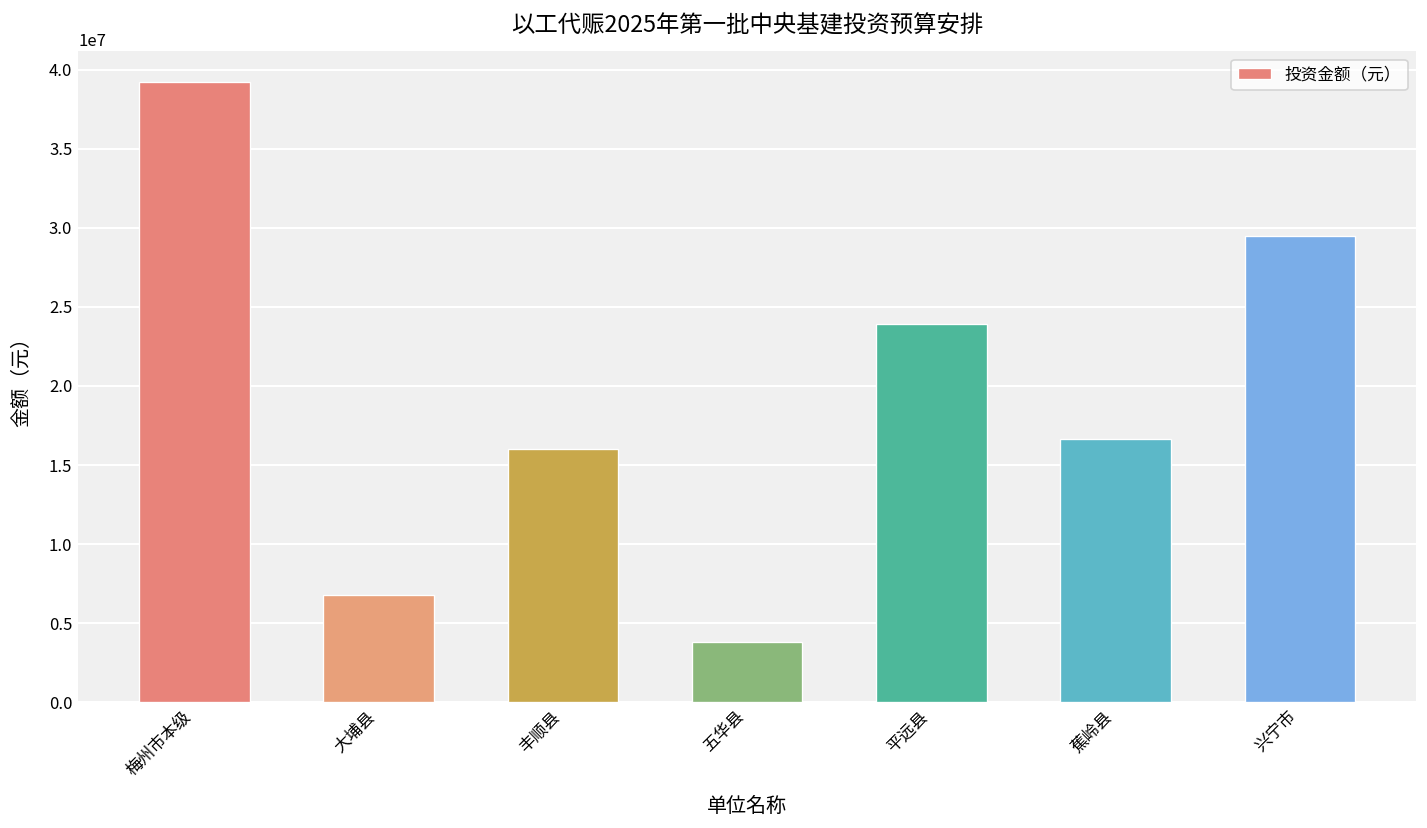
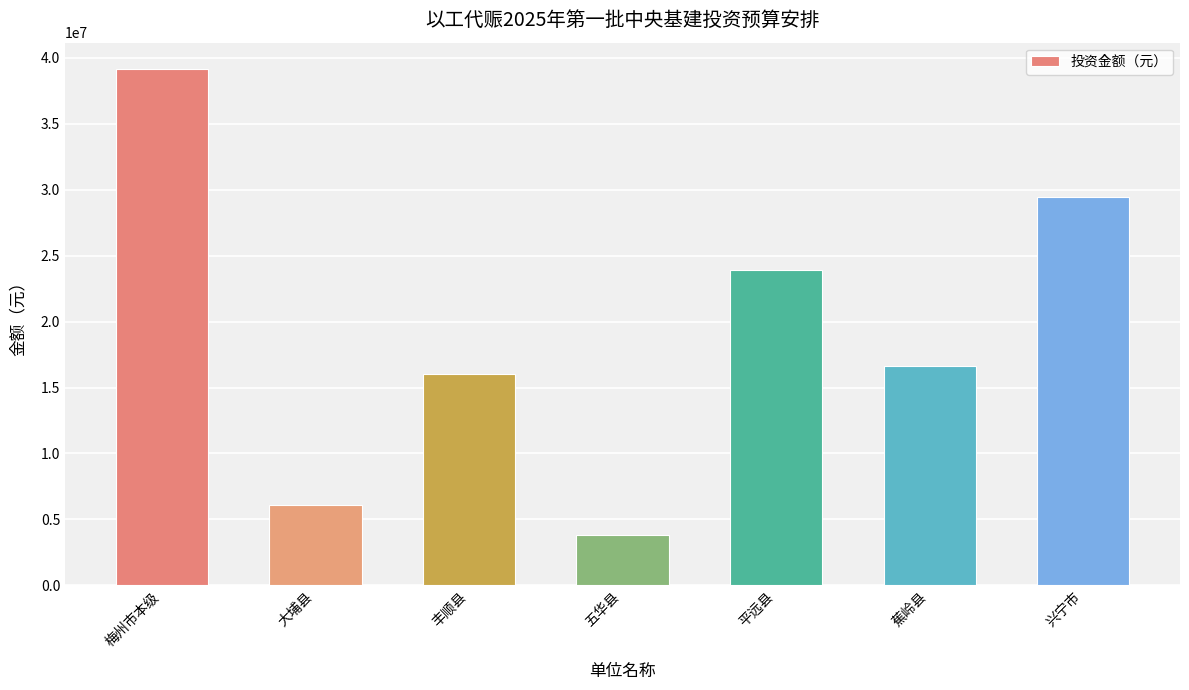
  {
    "梅州市本级": 39200000,
-   "大埔县": 6800000,
+   "大埔县": 6100000,
    "丰顺县": 16000000,
    "五华县": 3800000,
    "平远县": 23900000,
    "蕉岭县": 16600000,
    "兴宁市": 29400000
  }
